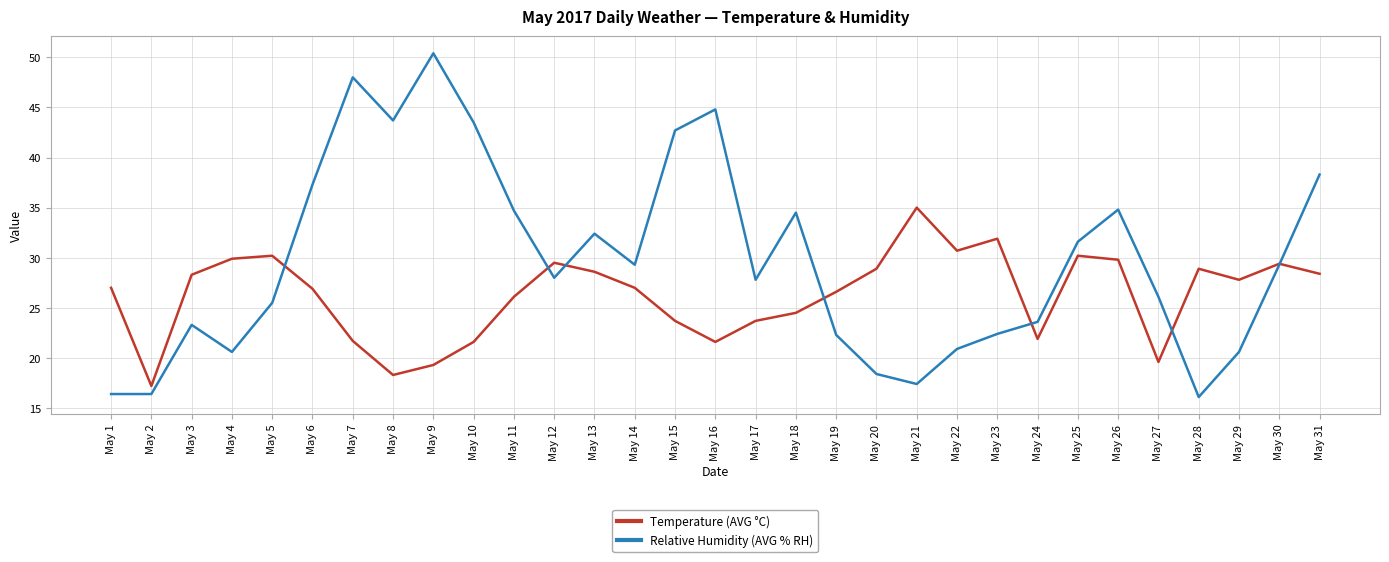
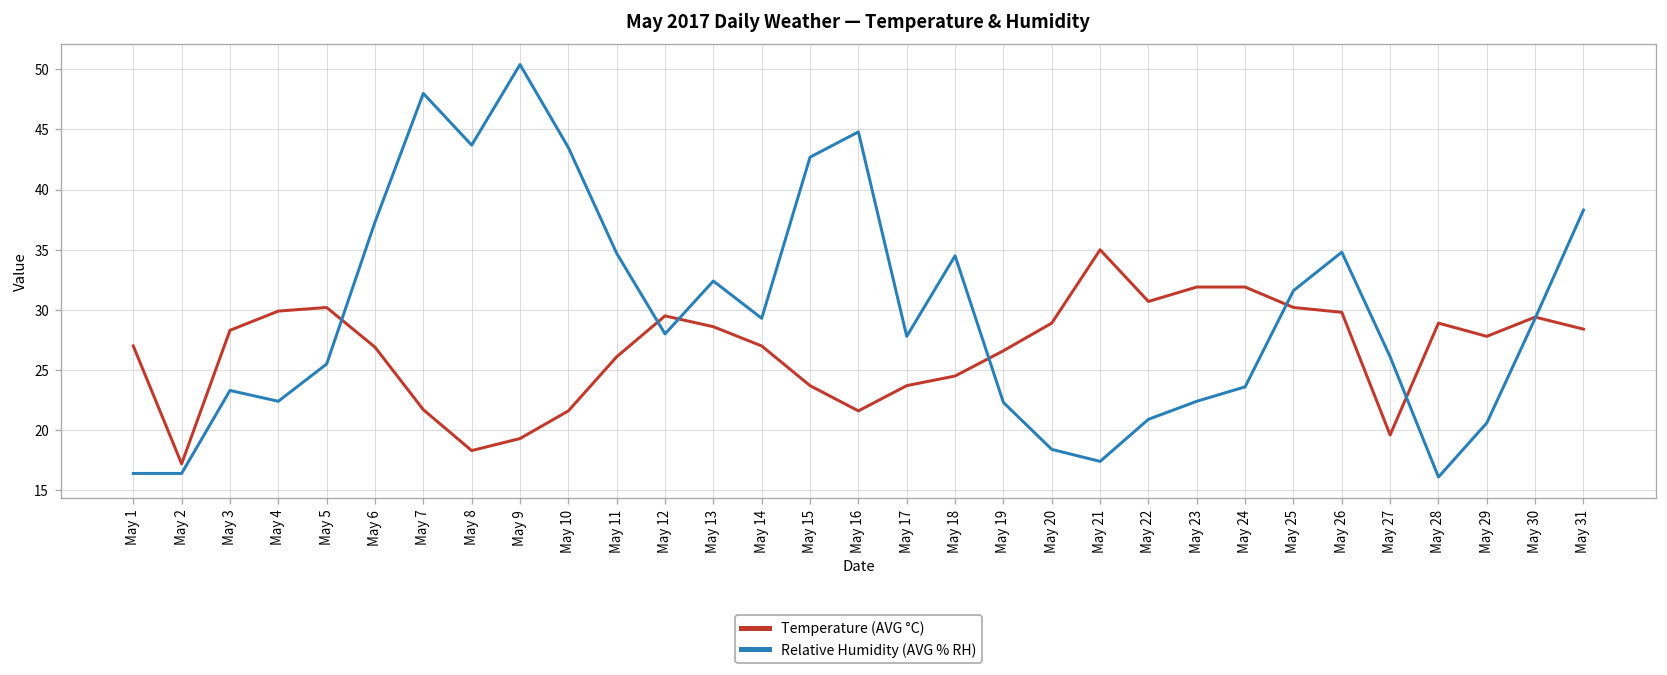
  {
    "Temperature (AVG °C)": {
      "May 1": 27.0,
      "May 2": 17.2,
      "May 3": 28.3,
      "May 4": 29.9,
      "May 5": 30.2,
      "May 6": 26.9,
      "May 7": 21.7,
      "May 8": 18.3,
      "May 9": 19.3,
      "May 10": 21.6,
      "May 11": 26.1,
      "May 12": 29.5,
      "May 13": 28.6,
      "May 14": 27.0,
      "May 15": 23.7,
      "May 16": 21.6,
      "May 17": 23.7,
      "May 18": 24.5,
      "May 19": 26.6,
      "May 20": 28.9,
      "May 21": 35.0,
      "May 22": 30.7,
      "May 23": 31.9,
-     "May 24": 21.9,
+     "May 24": 31.9,
      "May 25": 30.2,
      "May 26": 29.8,
      "May 27": 19.6,
      "May 28": 28.9,
      "May 29": 27.8,
      "May 31": 28.4
    },
    "Relative Humidity (AVG % RH)": {
      "May 1": 16.4,
      "May 2": 16.4,
      "May 3": 23.3,
-     "May 4": 20.6,
+     "May 4": 22.4,
      "May 5": 25.5,
      "May 6": 37.3,
      "May 7": 48.0,
      "May 8": 43.7,
      "May 9": 50.4,
      "May 10": 43.5,
      "May 11": 34.7,
      "May 12": 28.0,
      "May 13": 32.4,
      "May 14": 29.3,
      "May 15": 42.7,
      "May 16": 44.8,
      "May 17": 27.8,
      "May 18": 34.5,
      "May 19": 22.3,
      "May 20": 18.4,
      "May 21": 17.4,
      "May 22": 20.9,
      "May 23": 22.4,
      "May 24": 23.6,
      "May 25": 31.6,
      "May 26": 34.8,
      "May 27": 26.1,
      "May 28": 16.1,
      "May 29": 20.6,
      "May 31": 38.3
    }
  }
